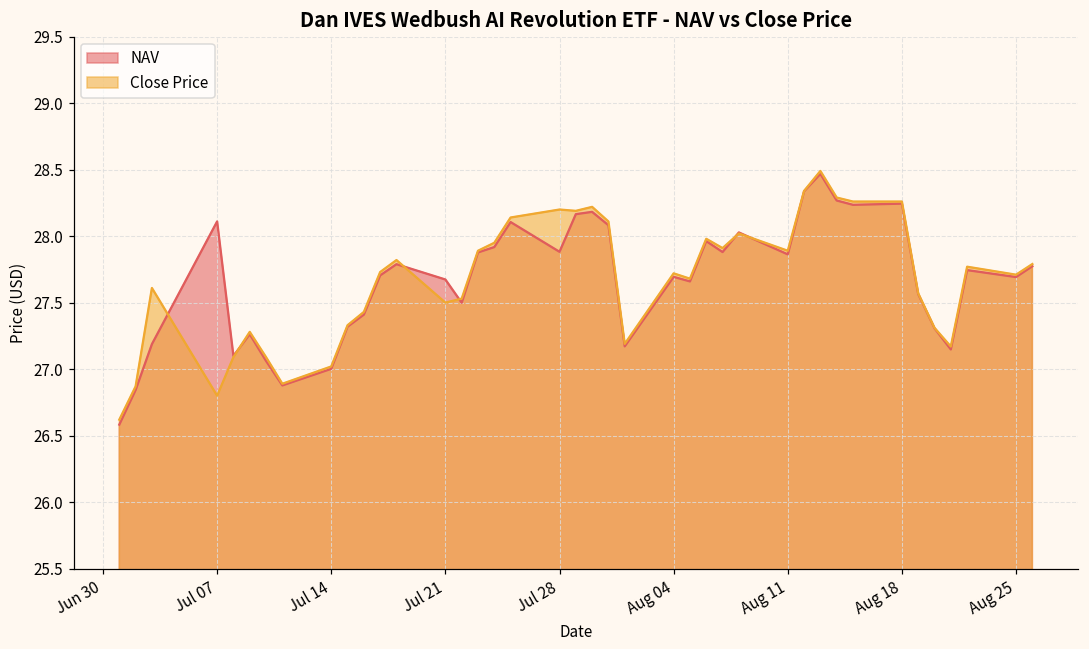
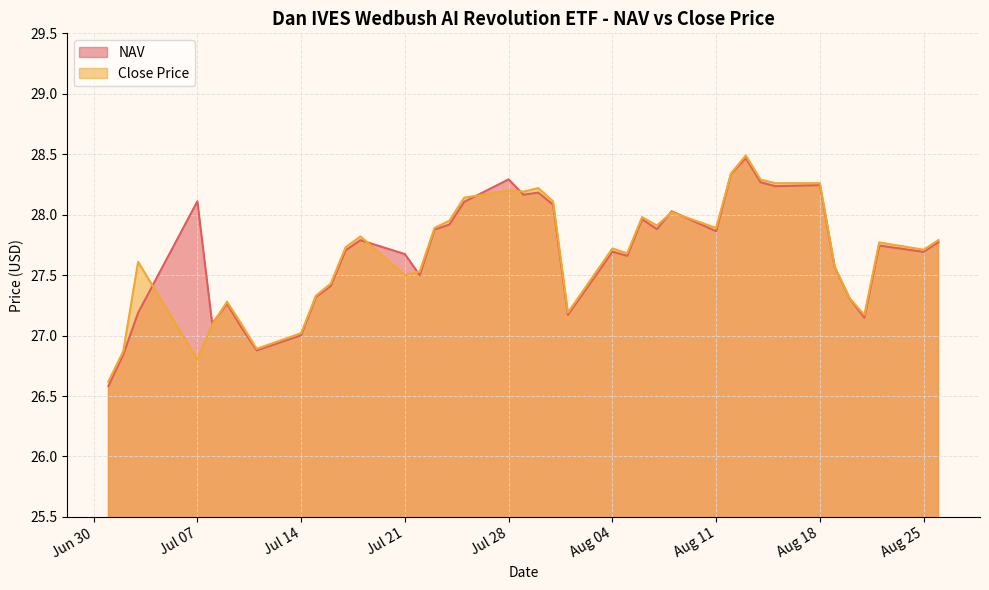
  {
    "NAV": {
      "Jul 07": 28.11,
      "Jul 21": 27.67,
-     "Jul 28": 27.88,
+     "Jul 28": 28.29,
      "Aug 04": 27.69,
      "Aug 11": 27.86
    },
    "Close Price": {
      "Jul 07": 26.80,
      "Jul 21": 27.50,
      "Jul 28": 28.20,
      "Aug 04": 27.72,
      "Aug 11": 27.89
    }
  }
